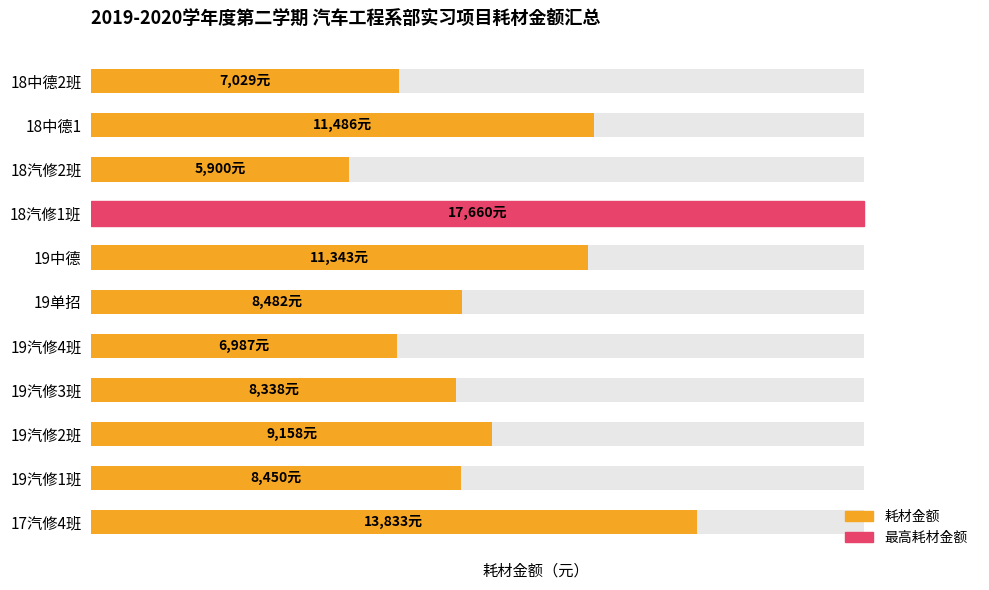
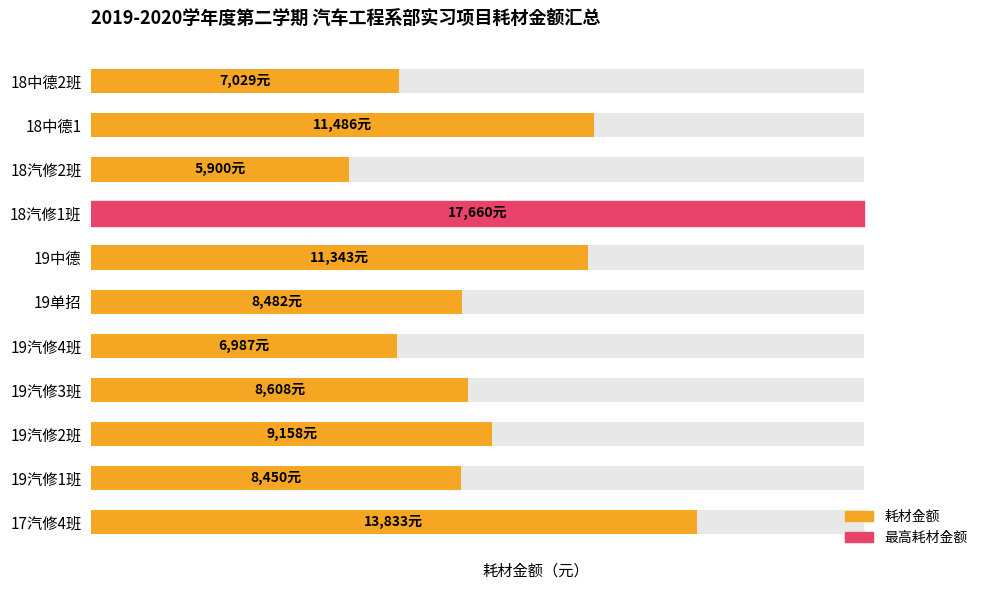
  {
    "耗材金额": {
      "18汽修1班": "17,660元",
-     "19汽修3班": "8,338元"
+     "19汽修3班": "8,608元"
    }
  }
